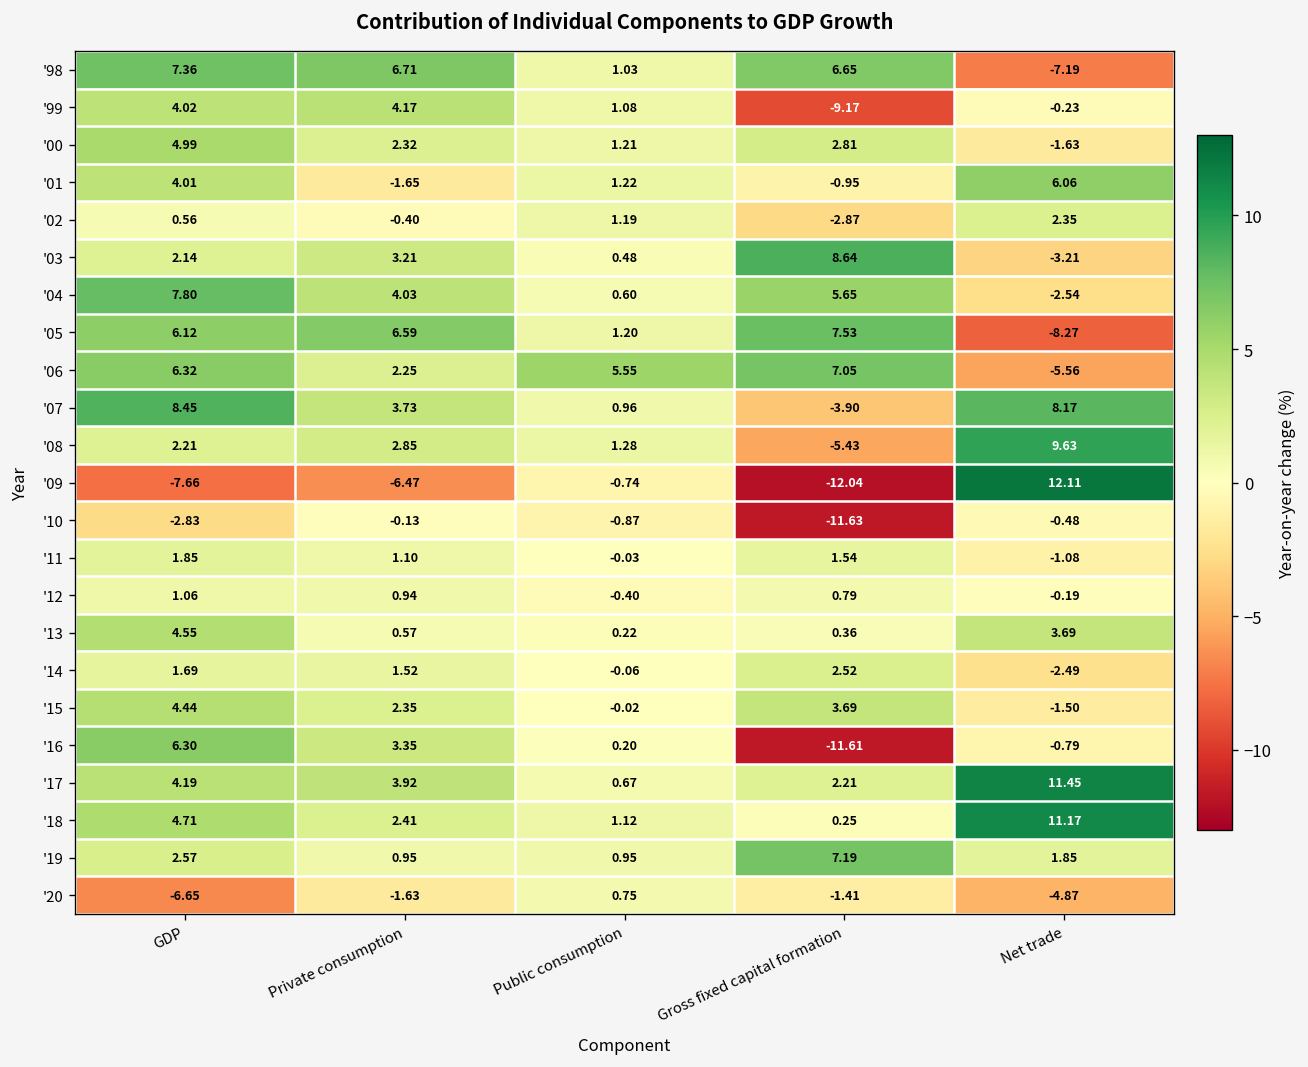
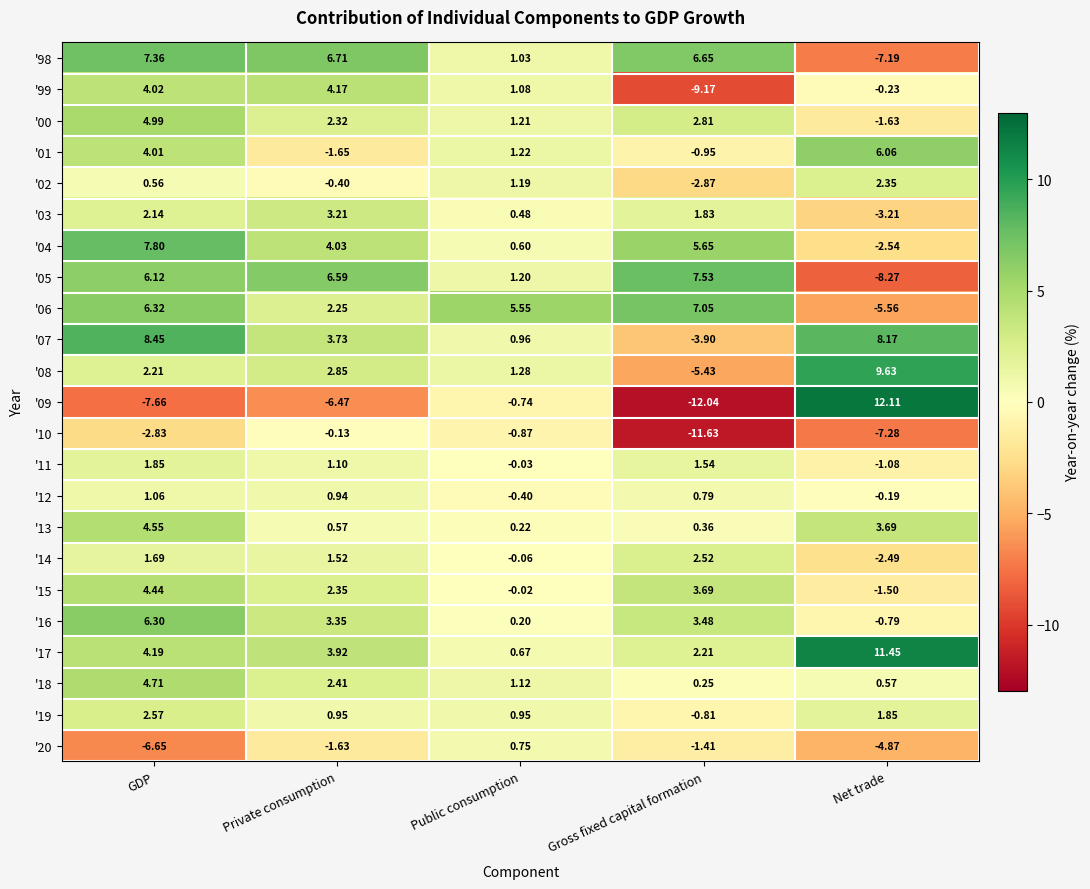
  {
    "'98": {
      "GDP": 7.36,
      "Private consumption": 6.71,
      "Public consumption": 1.03,
      "Gross fixed capital formation": 6.65,
      "Net trade": -7.19
    },
    "'99": {
      "GDP": 4.02,
      "Private consumption": 4.17,
      "Public consumption": 1.08,
      "Gross fixed capital formation": -9.17,
      "Net trade": -0.23
    },
    "'00": {
      "GDP": 4.99,
      "Private consumption": 2.32,
      "Public consumption": 1.21,
      "Gross fixed capital formation": 2.81,
      "Net trade": -1.63
    },
    "'01": {
      "GDP": 4.01,
      "Private consumption": -1.65,
      "Public consumption": 1.22,
      "Gross fixed capital formation": -0.95,
      "Net trade": 6.06
    },
    "'02": {
      "GDP": 0.56,
      "Private consumption": -0.40,
      "Public consumption": 1.19,
      "Gross fixed capital formation": -2.87,
      "Net trade": 2.35
    },
    "'03": {
      "GDP": 2.14,
      "Private consumption": 3.21,
      "Public consumption": 0.48,
-     "Gross fixed capital formation": 8.64,
+     "Gross fixed capital formation": 1.83,
      "Net trade": -3.21
    },
    "'04": {
      "GDP": 7.80,
      "Private consumption": 4.03,
      "Public consumption": 0.60,
      "Gross fixed capital formation": 5.65,
      "Net trade": -2.54
    },
    "'05": {
      "GDP": 6.12,
      "Private consumption": 6.59,
      "Public consumption": 1.20,
      "Gross fixed capital formation": 7.53,
      "Net trade": -8.27
    },
    "'06": {
      "GDP": 6.32,
      "Private consumption": 2.25,
      "Public consumption": 5.55,
      "Gross fixed capital formation": 7.05,
      "Net trade": -5.56
    },
    "'07": {
      "GDP": 8.45,
      "Private consumption": 3.73,
      "Public consumption": 0.96,
      "Gross fixed capital formation": -3.90,
      "Net trade": 8.17
    },
    "'08": {
      "GDP": 2.21,
      "Private consumption": 2.85,
      "Public consumption": 1.28,
      "Gross fixed capital formation": -5.43,
      "Net trade": 9.63
    },
    "'09": {
      "GDP": -7.66,
      "Private consumption": -6.47,
      "Public consumption": -0.74,
      "Gross fixed capital formation": -12.04,
      "Net trade": 12.11
    },
    "'10": {
      "GDP": -2.83,
      "Private consumption": -0.13,
      "Public consumption": -0.87,
      "Gross fixed capital formation": -11.63,
-     "Net trade": -0.48
+     "Net trade": -7.28
    },
    "'11": {
      "GDP": 1.85,
      "Private consumption": 1.10,
      "Public consumption": -0.03,
      "Gross fixed capital formation": 1.54,
      "Net trade": -1.08
    },
    "'12": {
      "GDP": 1.06,
      "Private consumption": 0.94,
      "Public consumption": -0.40,
      "Gross fixed capital formation": 0.79,
      "Net trade": -0.19
    },
    "'13": {
      "GDP": 4.55,
      "Private consumption": 0.57,
      "Public consumption": 0.22,
      "Gross fixed capital formation": 0.36,
      "Net trade": 3.69
    },
    "'14": {
      "GDP": 1.69,
      "Private consumption": 1.52,
      "Public consumption": -0.06,
      "Gross fixed capital formation": 2.52,
      "Net trade": -2.49
    },
    "'15": {
      "GDP": 4.44,
      "Private consumption": 2.35,
      "Public consumption": -0.02,
      "Gross fixed capital formation": 3.69,
      "Net trade": -1.50
    },
    "'16": {
      "GDP": 6.30,
      "Private consumption": 3.35,
      "Public consumption": 0.20,
-     "Gross fixed capital formation": -11.61,
+     "Gross fixed capital formation": 3.48,
      "Net trade": -0.79
    },
    "'17": {
      "GDP": 4.19,
      "Private consumption": 3.92,
      "Public consumption": 0.67,
      "Gross fixed capital formation": 2.21,
      "Net trade": 11.45
    },
    "'18": {
      "GDP": 4.71,
      "Private consumption": 2.41,
      "Public consumption": 1.12,
      "Gross fixed capital formation": 0.25,
-     "Net trade": 11.17
+     "Net trade": 0.57
    },
    "'19": {
      "GDP": 2.57,
      "Private consumption": 0.95,
      "Public consumption": 0.95,
-     "Gross fixed capital formation": 7.19,
+     "Gross fixed capital formation": -0.81,
      "Net trade": 1.85
    },
    "'20": {
      "GDP": -6.65,
      "Private consumption": -1.63,
      "Public consumption": 0.75,
      "Gross fixed capital formation": -1.41,
      "Net trade": -4.87
    }
  }
